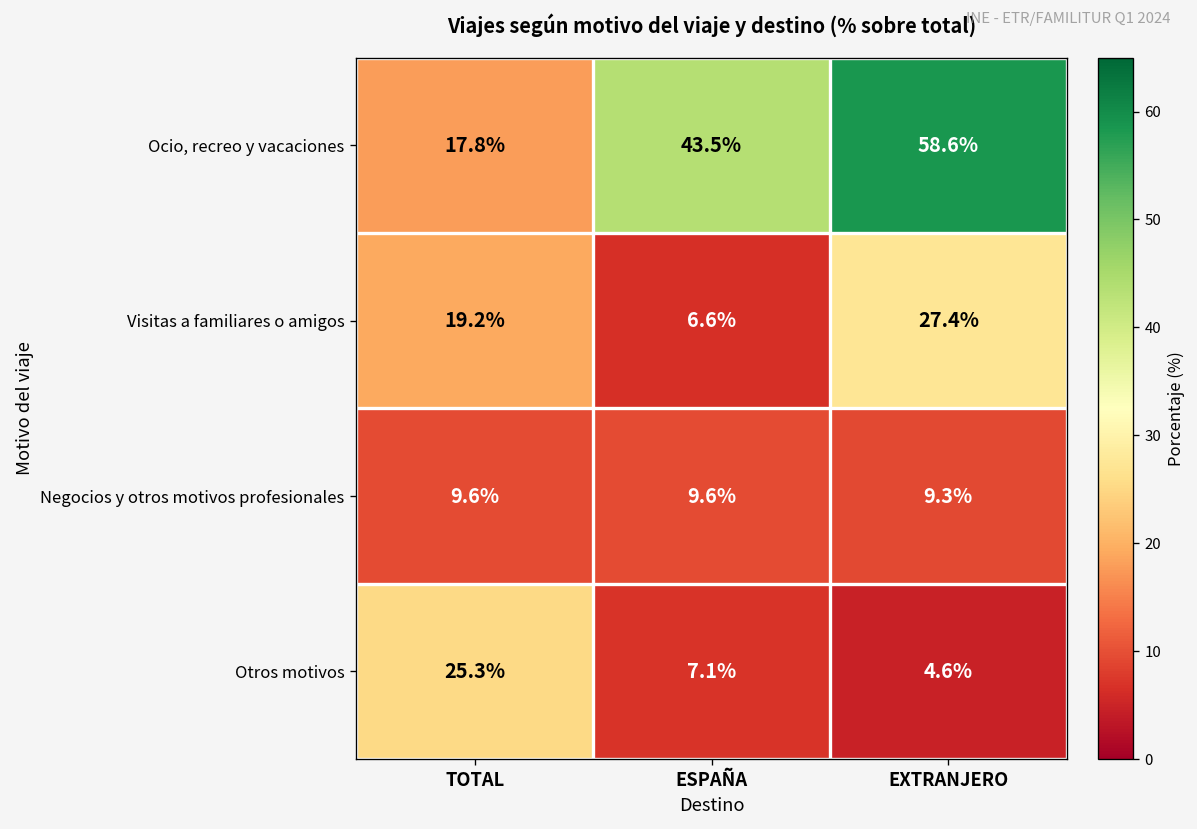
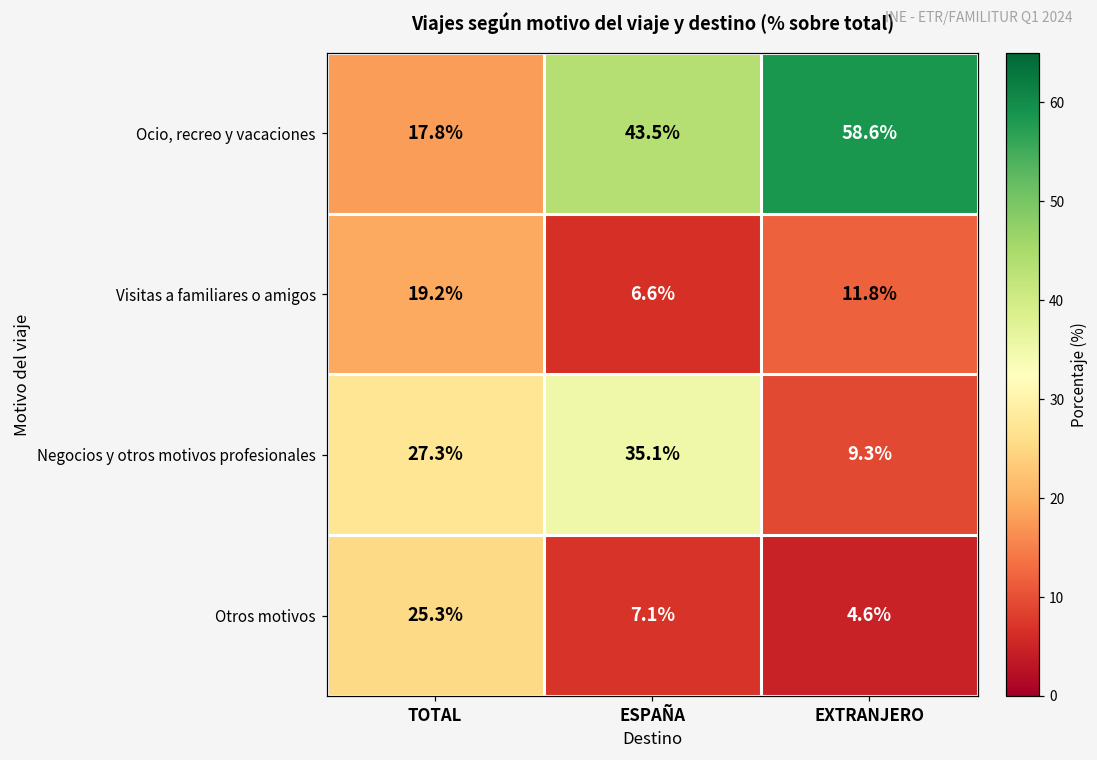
  {
    "Ocio, recreo y vacaciones": {
      "TOTAL": "17.8%",
      "ESPAÑA": "43.5%",
      "EXTRANJERO": "58.6%"
    },
    "Visitas a familiares o amigos": {
      "TOTAL": "19.2%",
      "ESPAÑA": "6.6%",
-     "EXTRANJERO": "27.4%"
+     "EXTRANJERO": "11.8%"
    },
    "Negocios y otros motivos profesionales": {
-     "TOTAL": "9.6%",
-     "ESPAÑA": "9.6%",
+     "TOTAL": "27.3%",
+     "ESPAÑA": "35.1%",
      "EXTRANJERO": "9.3%"
    },
    "Otros motivos": {
      "TOTAL": "25.3%",
      "ESPAÑA": "7.1%",
      "EXTRANJERO": "4.6%"
    }
  }
